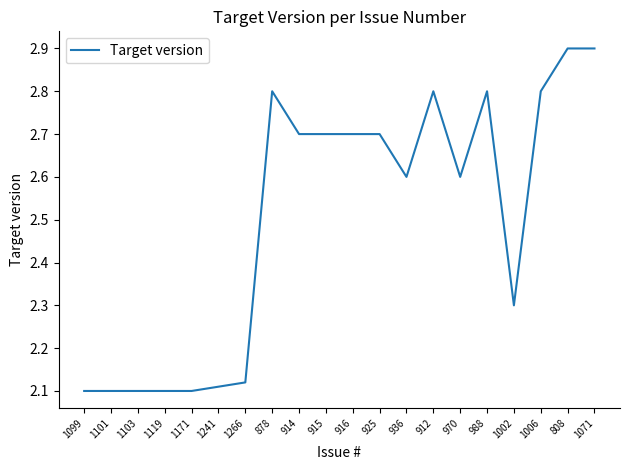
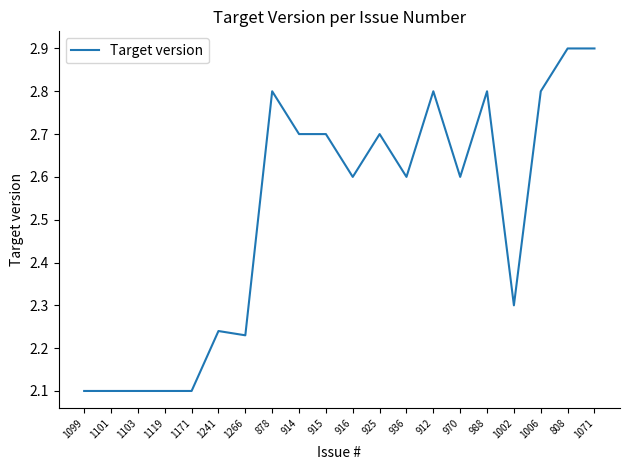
  {
    "1099": 2.10,
    "1101": 2.10,
    "1103": 2.10,
    "1119": 2.10,
    "1171": 2.10,
-   "1241": 2.11,
-   "1266": 2.12,
+   "1241": 2.24,
+   "1266": 2.23,
    "878": 2.80,
    "914": 2.70,
    "915": 2.70,
-   "916": 2.7,
+   "916": 2.6,
    "925": 2.70,
    "936": 2.60,
    "912": 2.80,
    "970": 2.60,
    "988": 2.80,
    "1002": 2.30,
    "1006": 2.80,
    "808": 2.90,
    "1071": 2.90
  }
